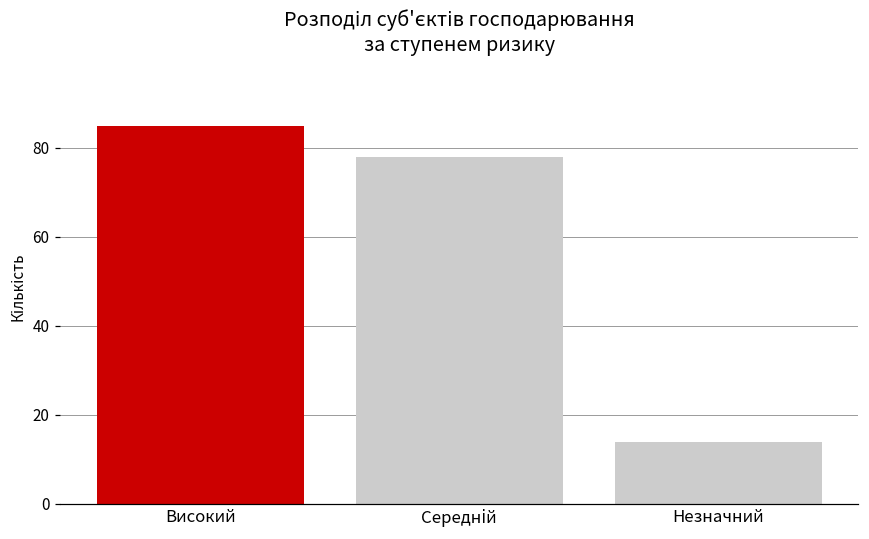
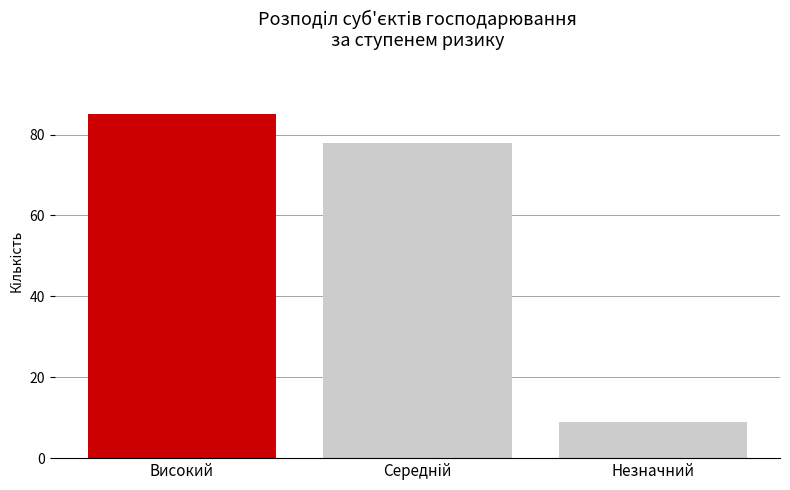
  {
    "Високий": 85,
    "Середній": 78,
-   "Незначний": 14
+   "Незначний": 9
  }
